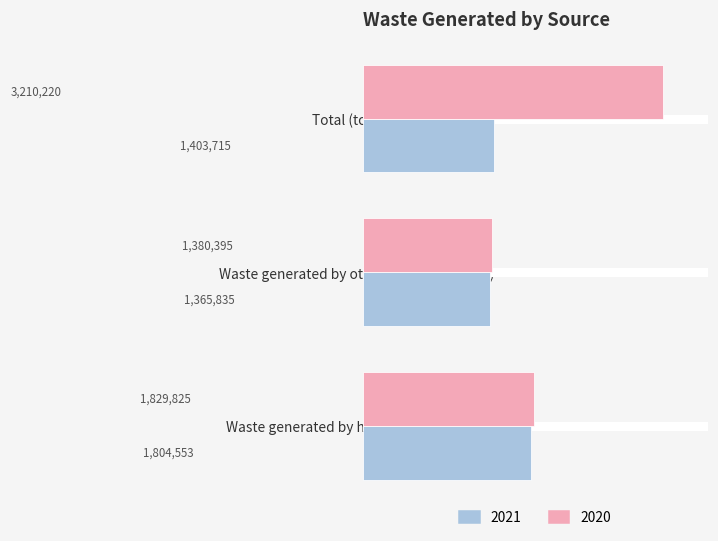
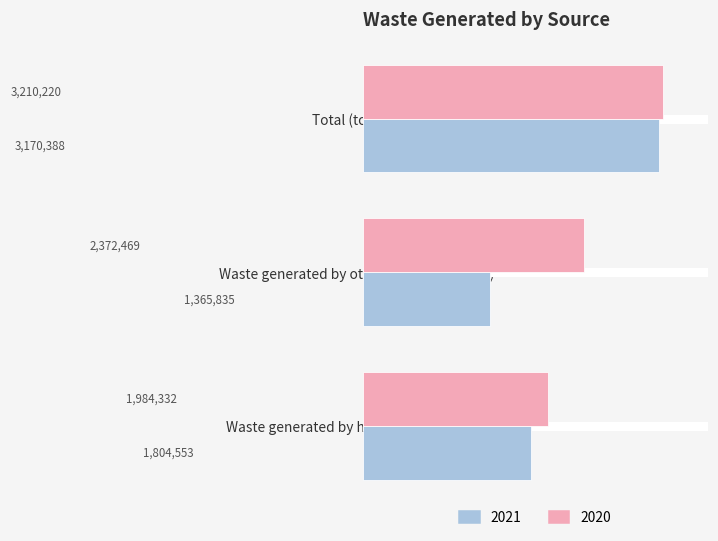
  {
    "2021": {
-     "Total (tonnes)": "1,403,715"
+     "Total (tonnes)": "3,170,388"
    },
    "2020": {
-     "Waste generated by other sources (tonnes)": "1,380,395",
-     "Waste generated by households (tonnes)": "1,829,825"
+     "Waste generated by other sources (tonnes)": "2,372,469",
+     "Waste generated by households (tonnes)": "1,984,332"
    }
  }
